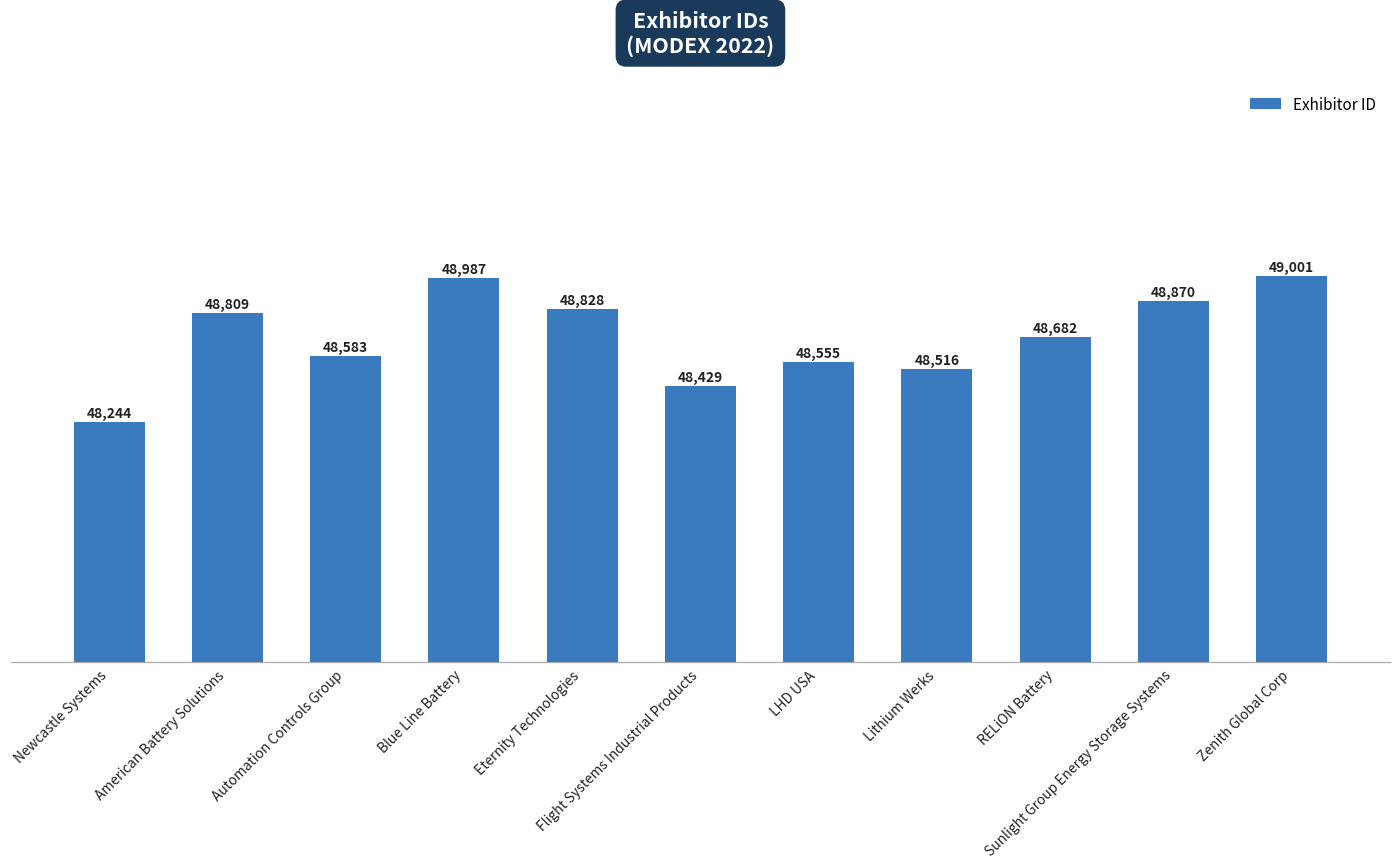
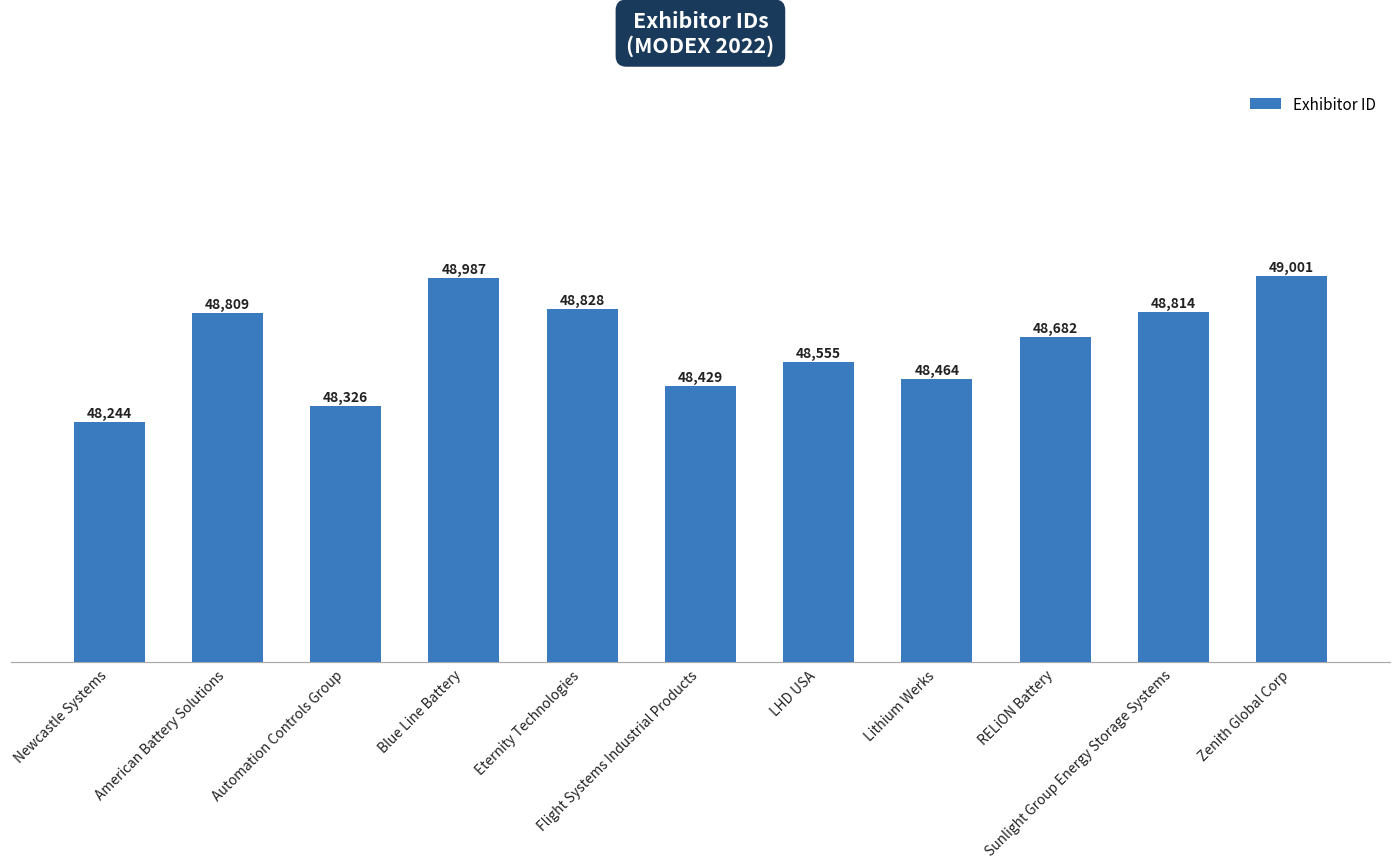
  {
    "Newcastle Systems": "48,244",
    "American Battery Solutions": "48,809",
-   "Automation Controls Group": "48,583",
+   "Automation Controls Group": "48,326",
    "Blue Line Battery": "48,987",
    "Eternity Technologies": "48,828",
    "Flight Systems Industrial Products": "48,429",
    "LHD USA": "48,555",
-   "Lithium Werks": "48,516",
+   "Lithium Werks": "48,464",
    "RELiON Battery": "48,682",
-   "Sunlight Group Energy Storage Systems": "48,870",
+   "Sunlight Group Energy Storage Systems": "48,814",
    "Zenith Global Corp": "49,001"
  }
